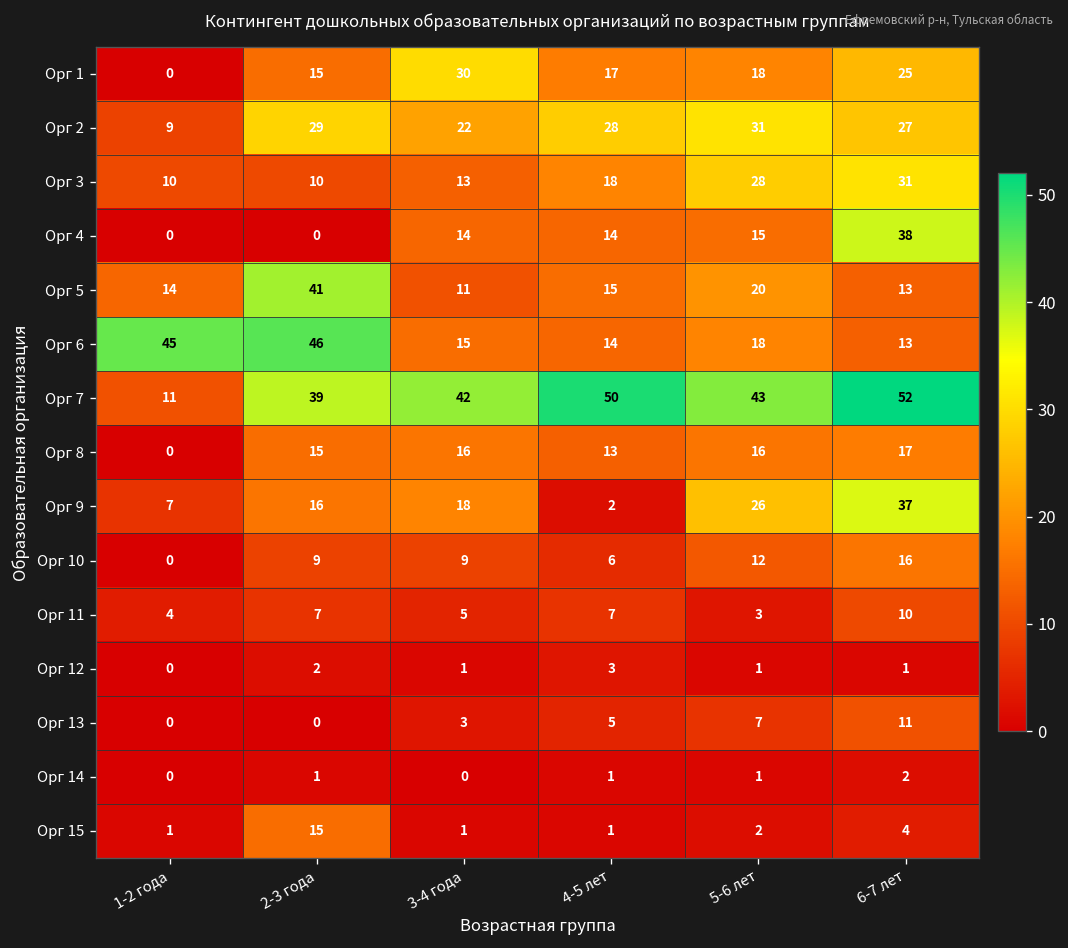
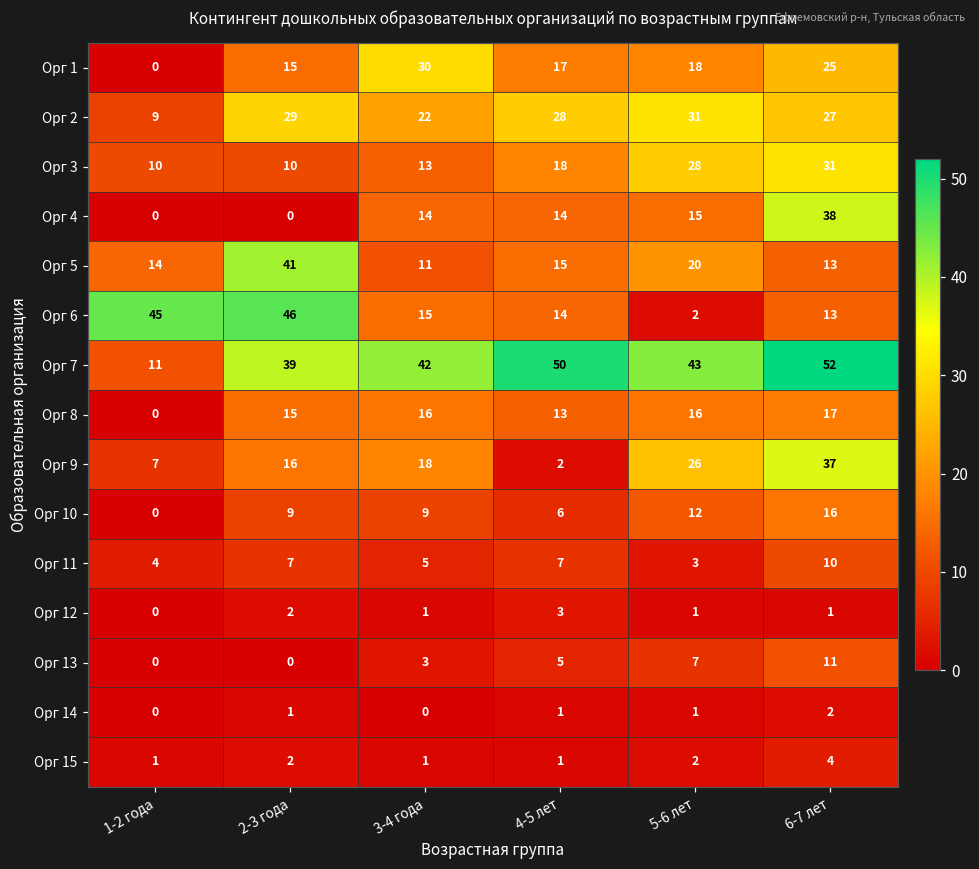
  {
    "Орг 1": {
      "1-2 года": 0,
      "2-3 года": 15,
      "3-4 года": 30,
      "4-5 лет": 17,
      "5-6 лет": 18,
      "6-7 лет": 25
    },
    "Орг 2": {
      "1-2 года": 9,
      "2-3 года": 29,
      "3-4 года": 22,
      "4-5 лет": 28,
      "5-6 лет": 31,
      "6-7 лет": 27
    },
    "Орг 3": {
      "1-2 года": 10,
      "2-3 года": 10,
      "3-4 года": 13,
      "4-5 лет": 18,
      "5-6 лет": 28,
      "6-7 лет": 31
    },
    "Орг 4": {
      "1-2 года": 0,
      "2-3 года": 0,
      "3-4 года": 14,
      "4-5 лет": 14,
      "5-6 лет": 15,
      "6-7 лет": 38
    },
    "Орг 5": {
      "1-2 года": 14,
      "2-3 года": 41,
      "3-4 года": 11,
      "4-5 лет": 15,
      "5-6 лет": 20,
      "6-7 лет": 13
    },
    "Орг 6": {
      "1-2 года": 45,
      "2-3 года": 46,
      "3-4 года": 15,
      "4-5 лет": 14,
-     "5-6 лет": 18,
+     "5-6 лет": 2,
      "6-7 лет": 13
    },
    "Орг 7": {
      "1-2 года": 11,
      "2-3 года": 39,
      "3-4 года": 42,
      "4-5 лет": 50,
      "5-6 лет": 43,
      "6-7 лет": 52
    },
    "Орг 8": {
      "1-2 года": 0,
      "2-3 года": 15,
      "3-4 года": 16,
      "4-5 лет": 13,
      "5-6 лет": 16,
      "6-7 лет": 17
    },
    "Орг 9": {
      "1-2 года": 7,
      "2-3 года": 16,
      "3-4 года": 18,
      "4-5 лет": 2,
      "5-6 лет": 26,
      "6-7 лет": 37
    },
    "Орг 10": {
      "1-2 года": 0,
      "2-3 года": 9,
      "3-4 года": 9,
      "4-5 лет": 6,
      "5-6 лет": 12,
      "6-7 лет": 16
    },
    "Орг 11": {
      "1-2 года": 4,
      "2-3 года": 7,
      "3-4 года": 5,
      "4-5 лет": 7,
      "5-6 лет": 3,
      "6-7 лет": 10
    },
    "Орг 12": {
      "1-2 года": 0,
      "2-3 года": 2,
      "3-4 года": 1,
      "4-5 лет": 3,
      "5-6 лет": 1,
      "6-7 лет": 1
    },
    "Орг 13": {
      "1-2 года": 0,
      "2-3 года": 0,
      "3-4 года": 3,
      "4-5 лет": 5,
      "5-6 лет": 7,
      "6-7 лет": 11
    },
    "Орг 14": {
      "1-2 года": 0,
      "2-3 года": 1,
      "3-4 года": 0,
      "4-5 лет": 1,
      "5-6 лет": 1,
      "6-7 лет": 2
    },
    "Орг 15": {
      "1-2 года": 1,
-     "2-3 года": 15,
+     "2-3 года": 2,
      "3-4 года": 1,
      "4-5 лет": 1,
      "5-6 лет": 2,
      "6-7 лет": 4
    }
  }
